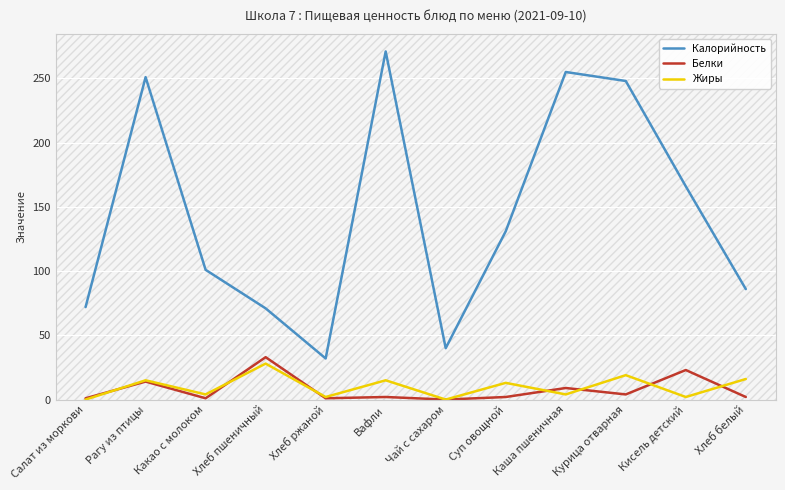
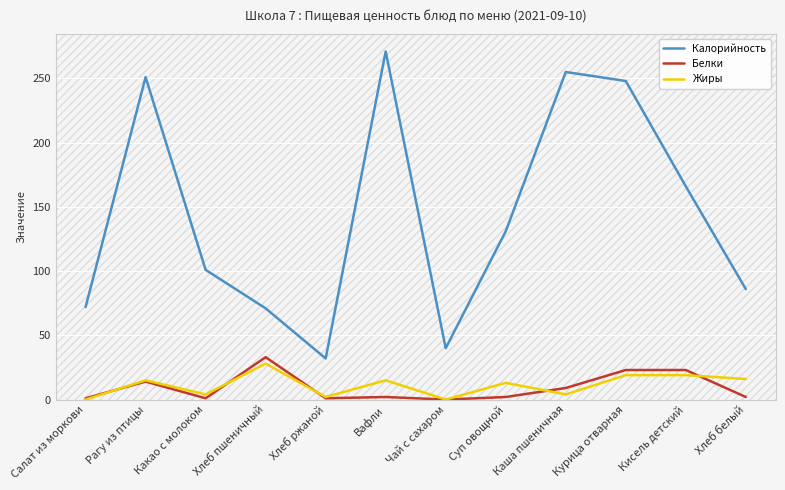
  {
    "Калорийность": {
      "Салат из моркови": 72,
      "Рагу из птицы": 251,
      "Какао с молоком": 101,
      "Хлеб пшеничный": 71,
      "Хлеб ржаной": 32,
      "Вафли": 271,
      "Чай с сахаром": 40,
      "Суп овощной": 131,
      "Каша пшеничная": 255,
      "Курица отварная": 248,
      "Кисель детский": 166,
      "Хлеб белый": 86
    },
    "Белки": {
      "Какао с молоком": 1,
      "Хлеб пшеничный": 33,
      "Вафли": 2,
      "Суп овощной": 2,
      "Каша пшеничная": 9,
-     "Курица отварная": 4,
+     "Курица отварная": 23,
      "Кисель детский": 23,
      "Хлеб белый": 2
    },
    "Жиры": {
      "Какао с молоком": 4,
      "Хлеб пшеничный": 28,
      "Вафли": 15,
      "Суп овощной": 13,
      "Каша пшеничная": 4,
      "Курица отварная": 19,
-     "Кисель детский": 2,
+     "Кисель детский": 19,
      "Хлеб белый": 16
    }
  }
